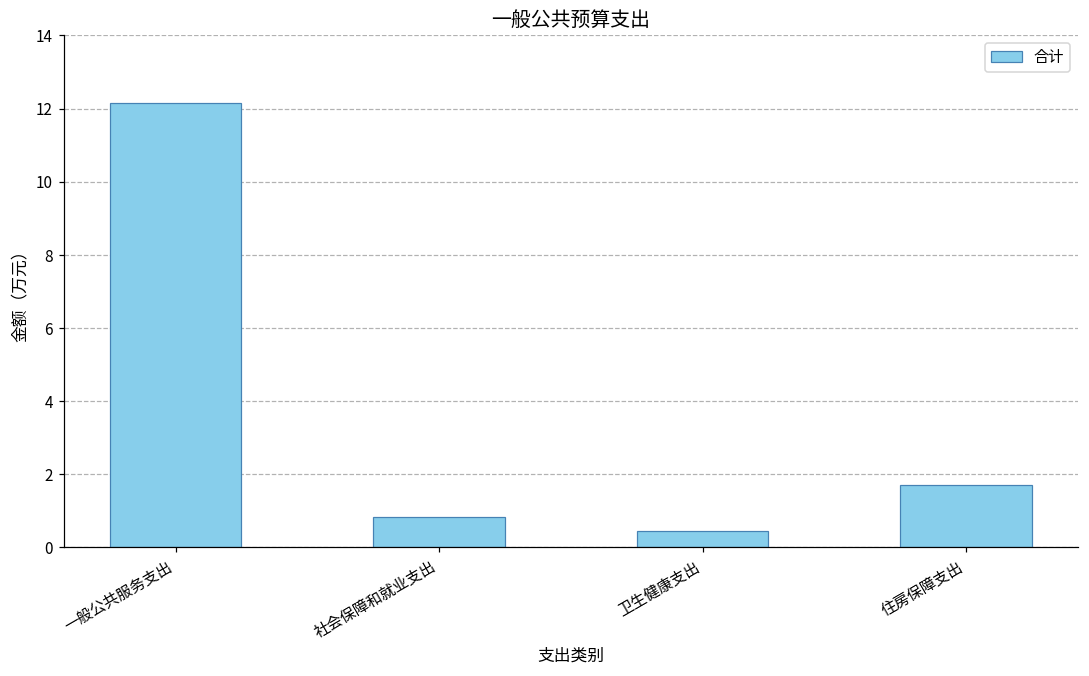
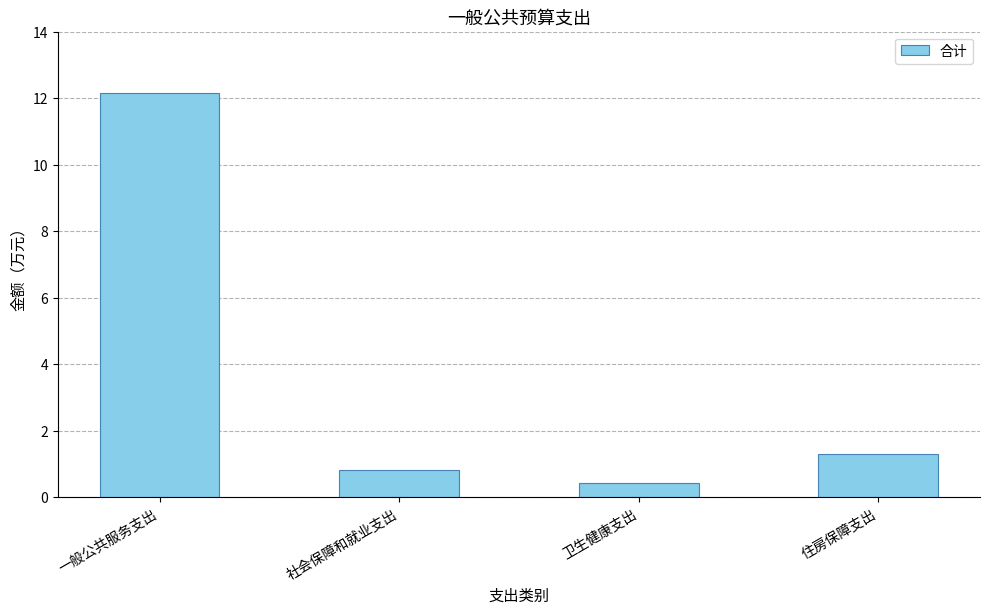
  {
    "一般公共服务支出": 12.1,
    "社会保障和就业支出": 0.8,
    "卫生健康支出": 0.4,
-   "住房保障支出": 1.7
+   "住房保障支出": 1.3
  }
